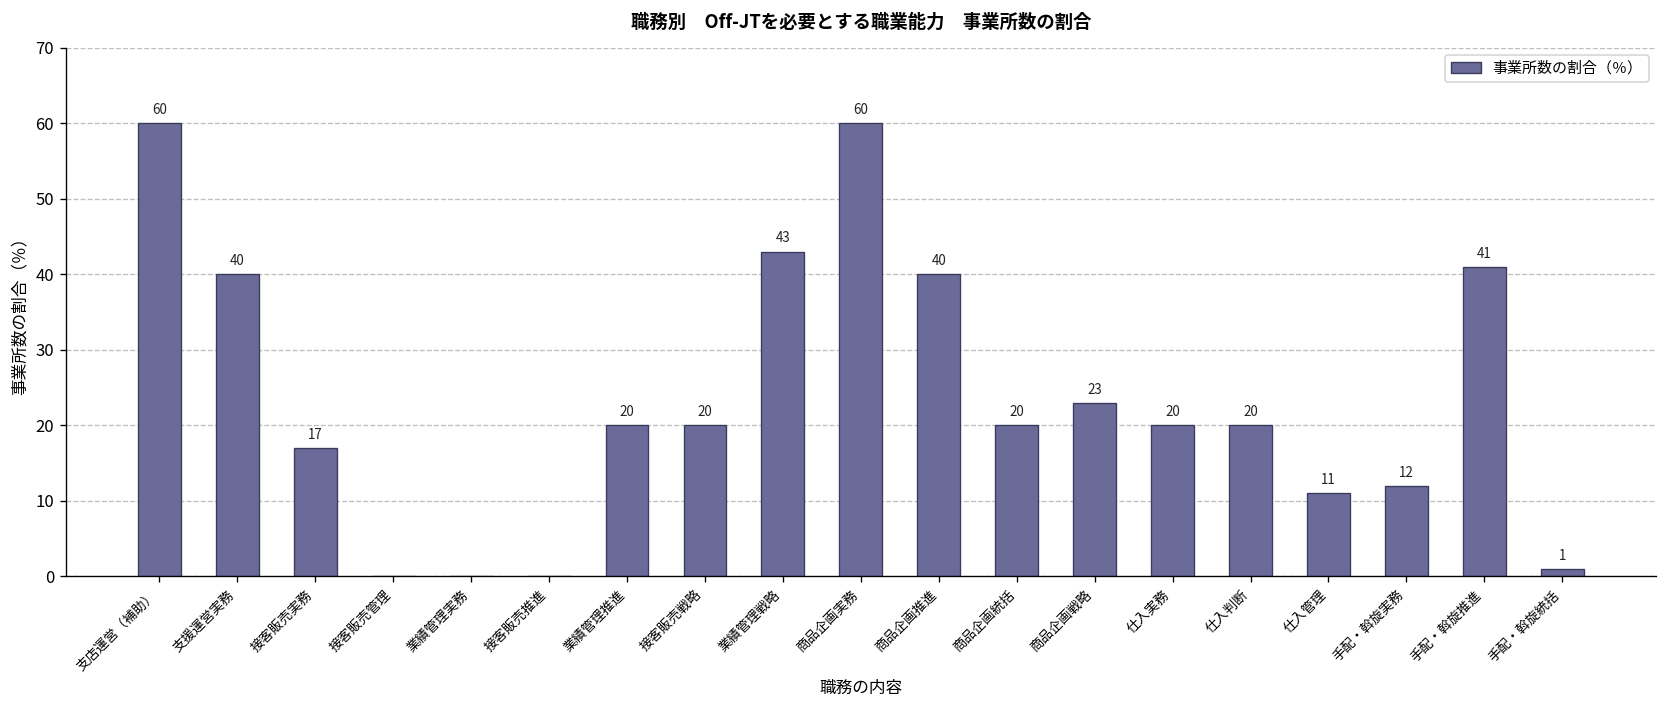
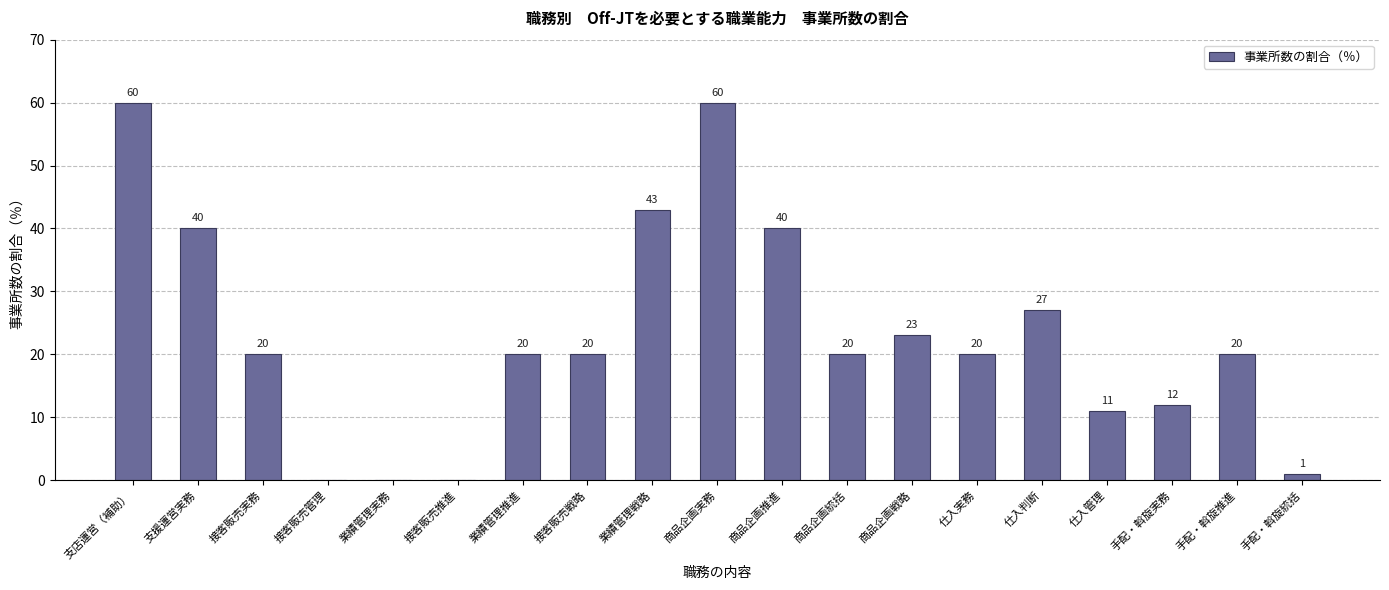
  {
    "支店運営（補助）": 60,
    "支援運営実務": 40,
-   "接客販売実務": 17,
+   "接客販売実務": 20,
    "業績管理推進": 20,
    "接客販売戦略": 20,
    "業績管理戦略": 43,
    "商品企画実務": 60,
    "商品企画推進": 40,
    "商品企画統括": 20,
    "商品企画戦略": 23,
    "仕入実務": 20,
-   "仕入判断": 20,
+   "仕入判断": 27,
    "仕入管理": 11,
    "手配・斡旋実務": 12,
-   "手配・斡旋推進": 41,
+   "手配・斡旋推進": 20,
    "手配・斡旋統括": 1
  }
